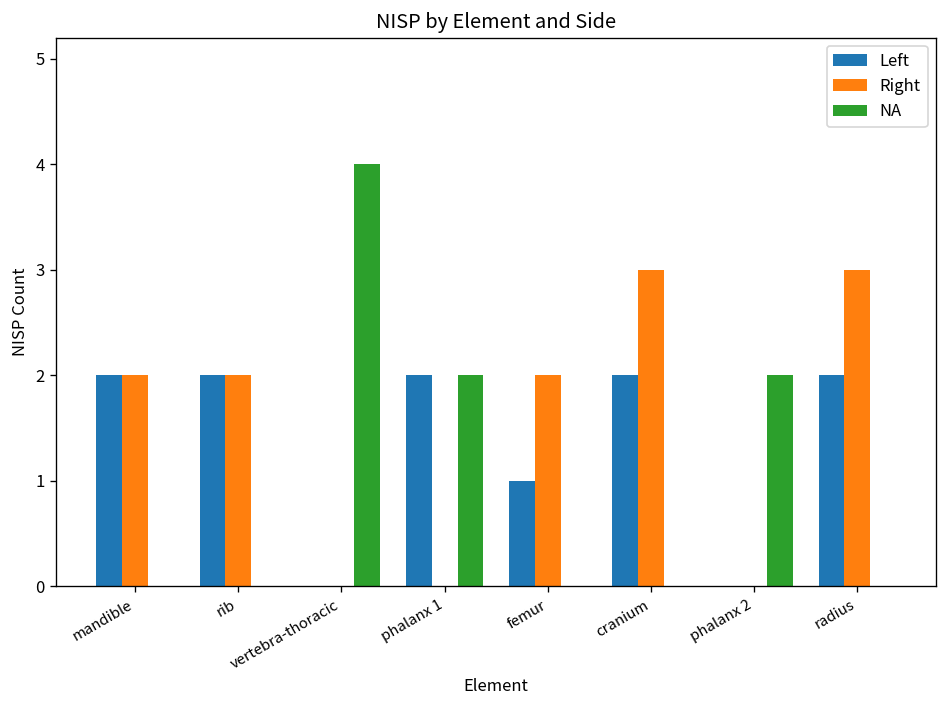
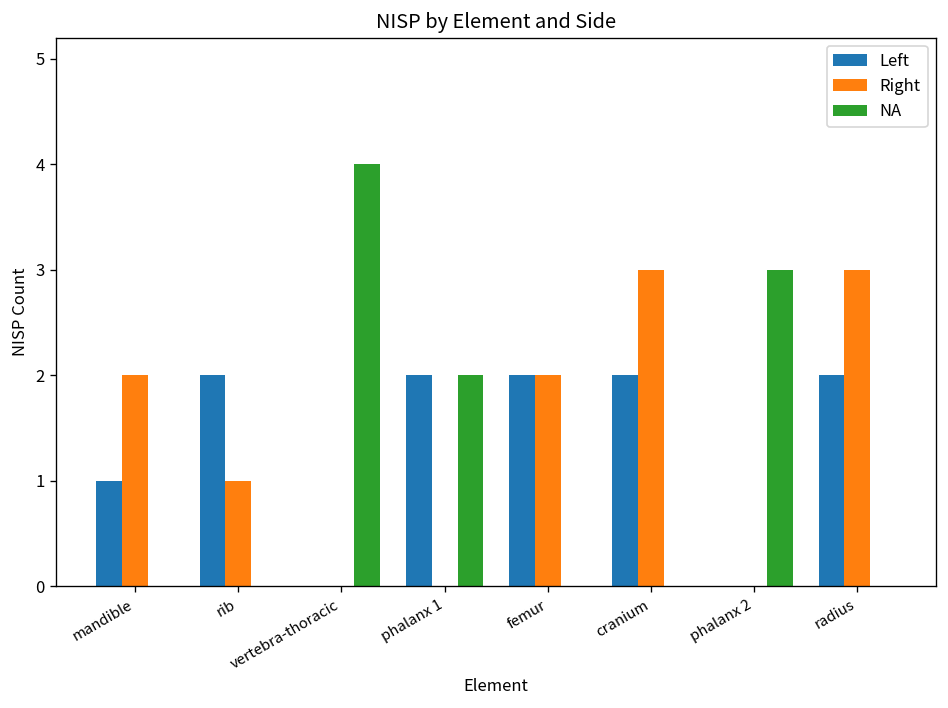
  {
    "Left": {
-     "mandible": 2,
+     "mandible": 1,
      "rib": 2,
      "vertebra-thoracic": 0,
      "phalanx 1": 2,
-     "femur": 1,
+     "femur": 2,
      "cranium": 2,
      "phalanx 2": 0,
      "radius": 2
    },
    "Right": {
      "mandible": 2,
-     "rib": 2,
+     "rib": 1,
      "vertebra-thoracic": 0,
      "phalanx 1": 0,
      "femur": 2,
      "cranium": 3,
      "phalanx 2": 0,
      "radius": 3
    },
    "NA": {
      "mandible": 0,
      "rib": 0,
      "vertebra-thoracic": 4,
      "phalanx 1": 2,
      "femur": 0,
      "cranium": 0,
-     "phalanx 2": 2,
+     "phalanx 2": 3,
      "radius": 0
    }
  }
